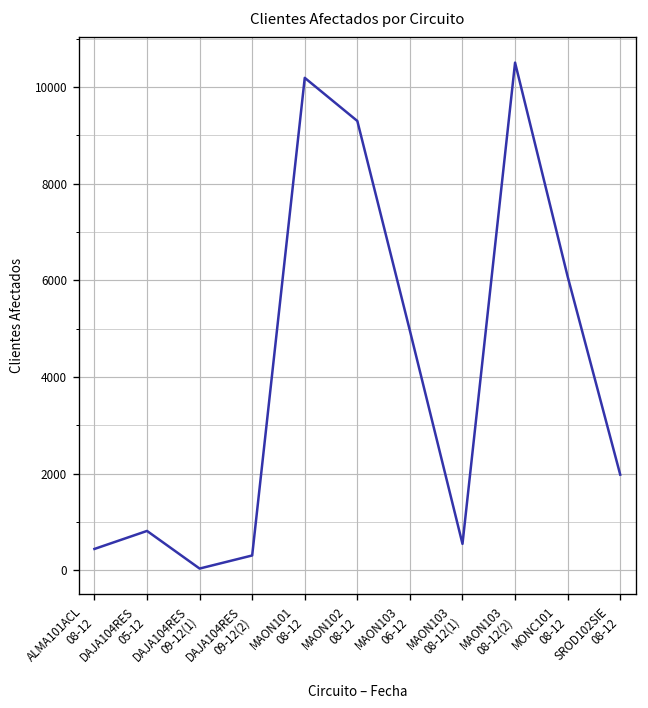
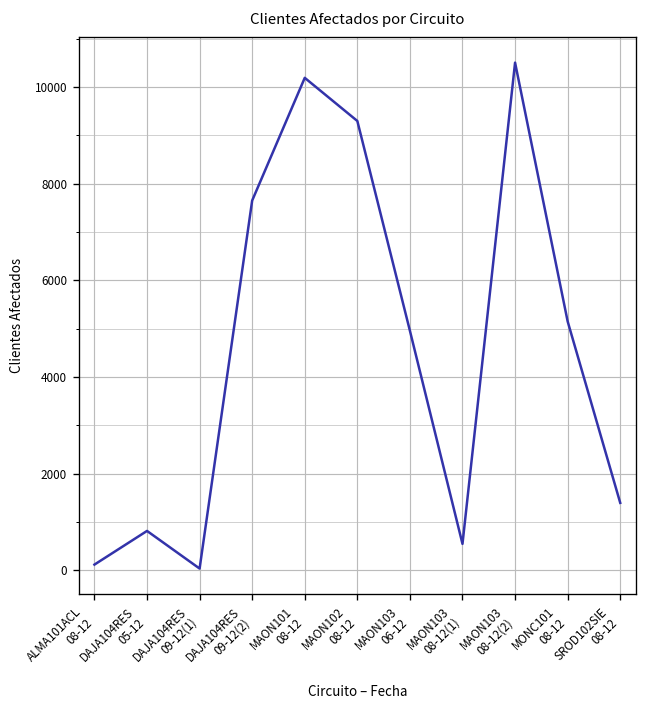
  {
-   "ALMA101ACL 08-12": 400,
+   "ALMA101ACL 08-12": 100,
    "DAJA104RES 05-12": 800,
    "DAJA104RES 09-12(1)": 0,
-   "DAJA104RES 09-12(2)": 300,
+   "DAJA104RES 09-12(2)": 7700,
    "MAON101 08-12": 10200,
    "MAON102 08-12": 9300,
    "MAON103 06-12": 5000,
    "MAON103 08-12(1)": 500,
    "MAON103 08-12(2)": 10500,
-   "MONC101 08-12": 6100,
-   "SROD102SIE 08-12": 2000
+   "MONC101 08-12": 5200,
+   "SROD102SIE 08-12": 1400
  }
